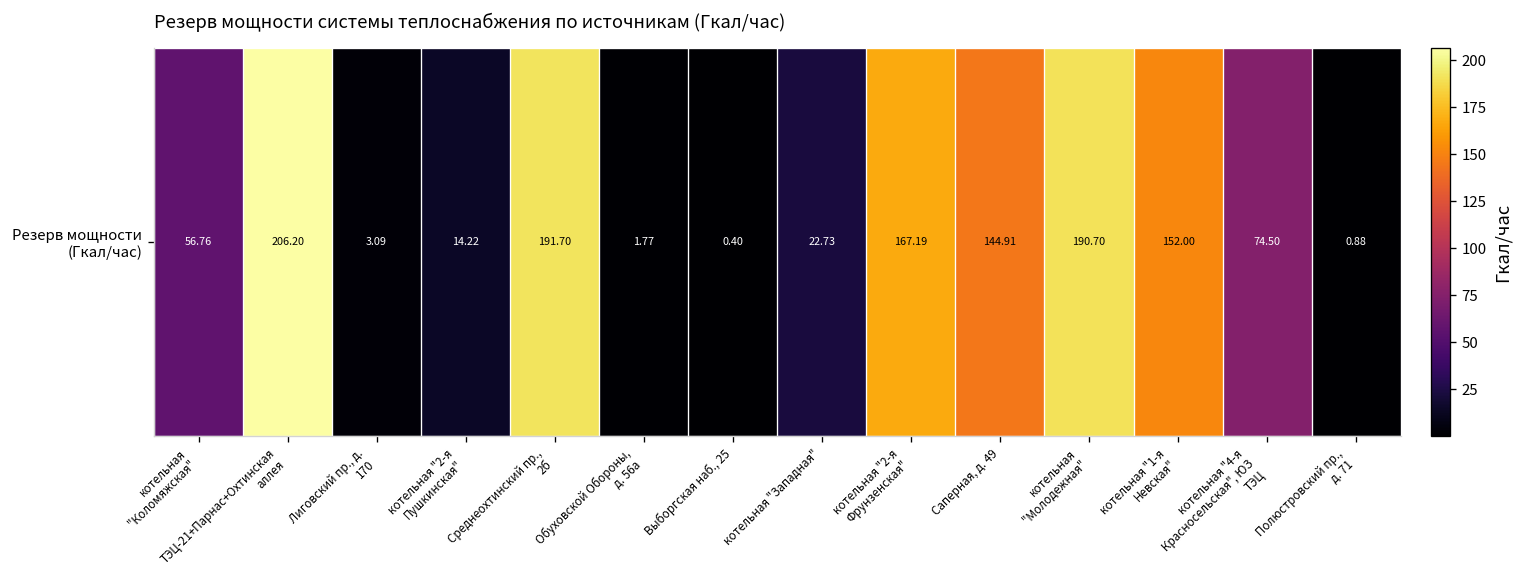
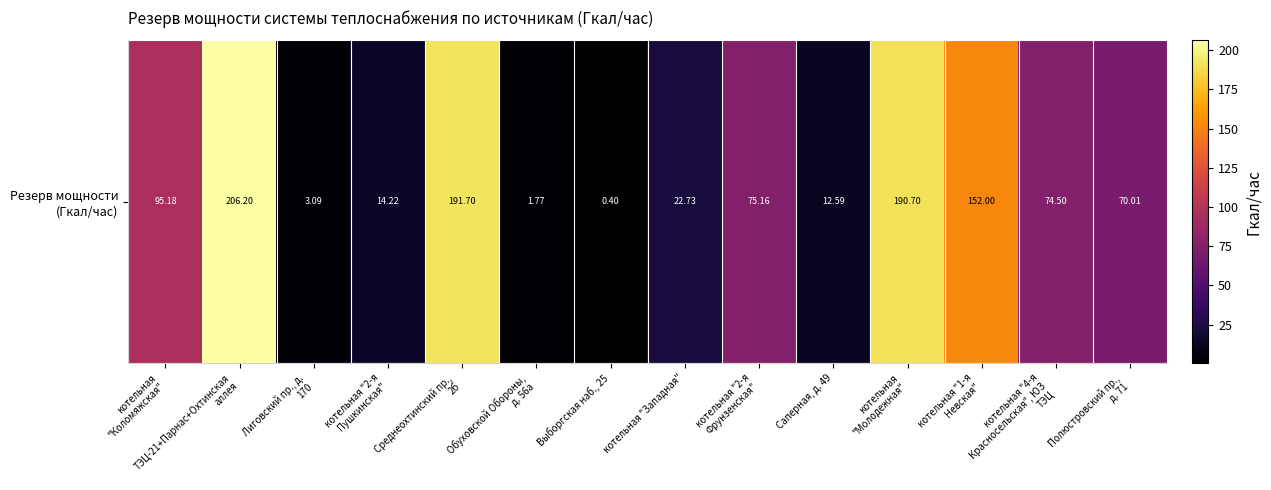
  {
    "Резерв мощности (Гкал/час)": {
-     "котельная \"Коломяжская\"": 56.76,
+     "котельная \"Коломяжская\"": 95.18,
      "ТЭЦ-21+Парнас+Охтинская аллея": 206.20,
      "Лиговский пр., д. 170": 3.09,
      "котельная \"2-я Пушкинская\"": 14.22,
      "Среднеохтинский пр., 2б": 191.70,
      "Обуховской Обороны, д. 56а": 1.77,
      "Выборгская наб., 25": 0.40,
      "котельная \"Западная\"": 22.73,
-     "котельная \"2-я Фрунзенская\"": 167.19,
-     "Саперная, д. 49": 144.91,
+     "котельная \"2-я Фрунзенская\"": 75.16,
+     "Саперная, д. 49": 12.59,
      "котельная \"Молодежная\"": 190.70,
      "котельная \"1-я Невская\"": 152.00,
      "котельная \"4-я Красносельская\", ЮЗ ТЭЦ": 74.50,
-     "Полюстровский пр., д. 71": 0.88
+     "Полюстровский пр., д. 71": 70.01
    }
  }
